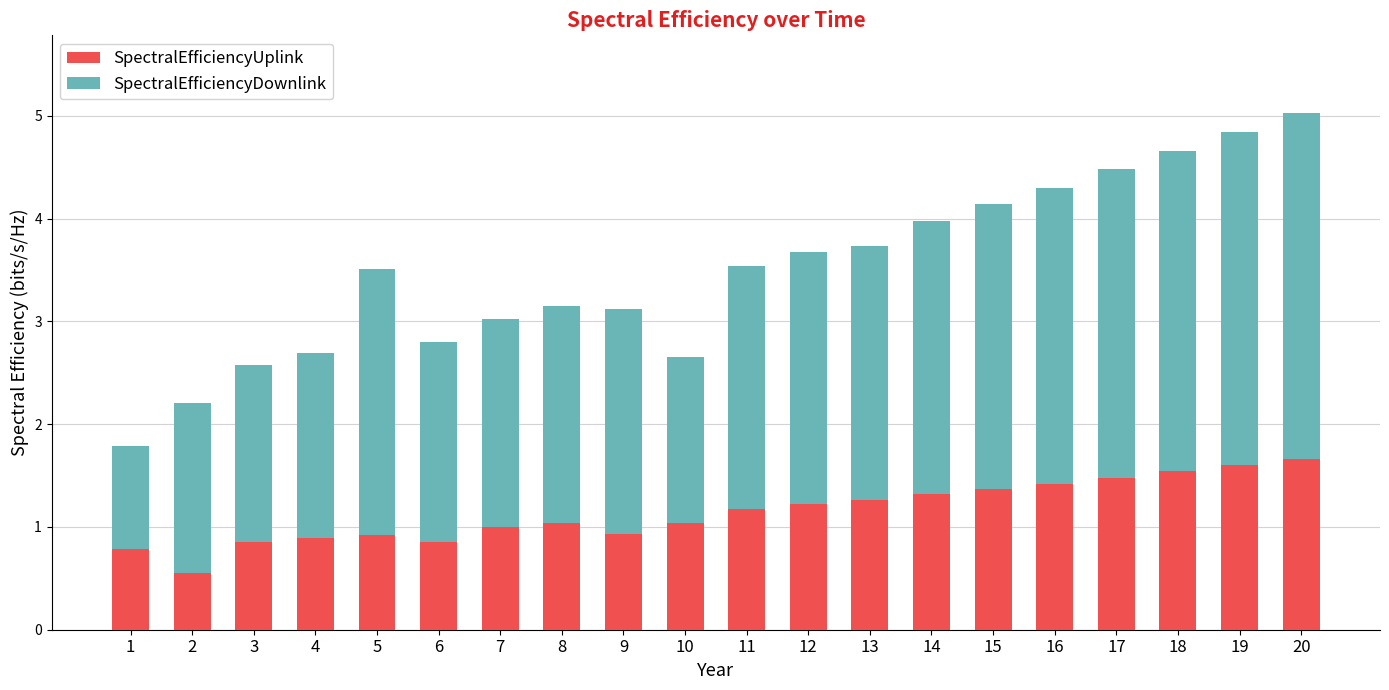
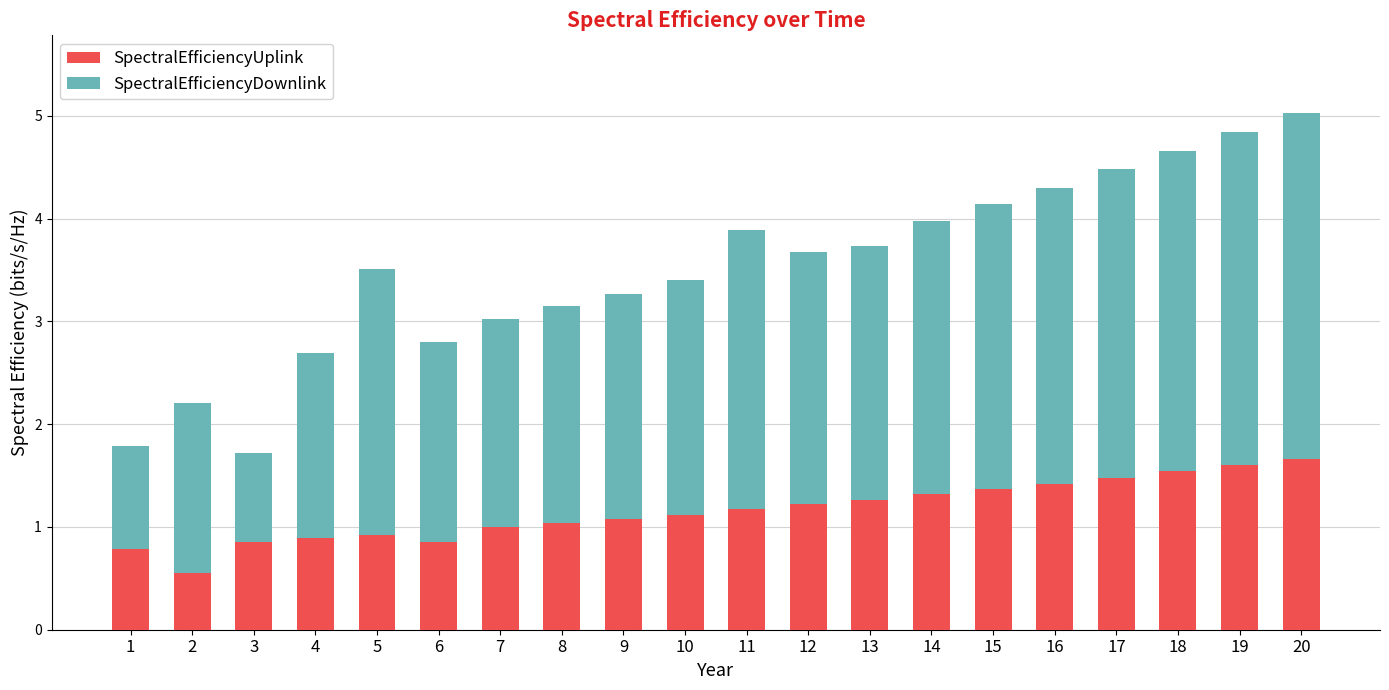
  {
    "SpectralEfficiencyUplink": {
      "1": 0.79,
      "2": 0.55,
      "3": 0.85,
      "4": 0.89,
      "5": 0.92,
      "6": 0.85,
      "7": 1.00,
      "8": 1.04,
-     "9": 0.93,
-     "10": 1.04,
+     "9": 1.08,
+     "10": 1.12,
      "11": 1.17,
      "12": 1.22,
      "13": 1.26,
      "14": 1.32,
      "15": 1.37,
      "16": 1.42,
      "17": 1.48,
      "18": 1.54,
      "19": 1.60,
      "20": 1.66
    },
    "SpectralEfficiencyDownlink": {
      "1": 1.00,
      "2": 1.66,
-     "3": 1.73,
+     "3": 0.87,
      "4": 1.80,
      "5": 2.59,
      "6": 1.95,
      "7": 2.02,
      "8": 2.11,
      "9": 2.19,
-     "10": 1.61,
-     "11": 2.37,
+     "10": 2.28,
+     "11": 2.72,
      "12": 2.46,
      "13": 2.47,
      "14": 2.66,
      "15": 2.77,
      "16": 2.88,
      "17": 3.00,
      "18": 3.12,
      "19": 3.24,
      "20": 3.37
    }
  }
